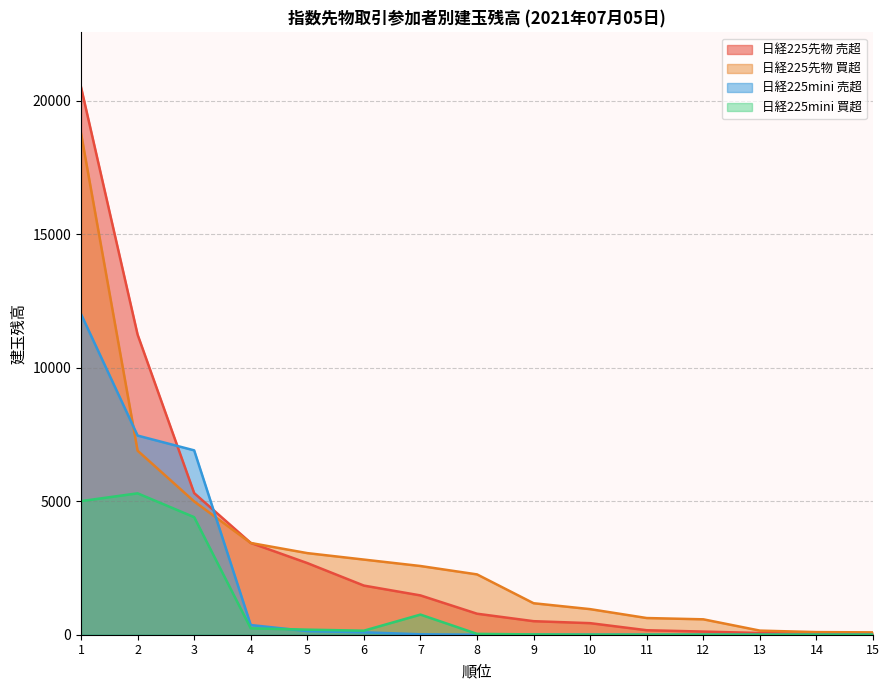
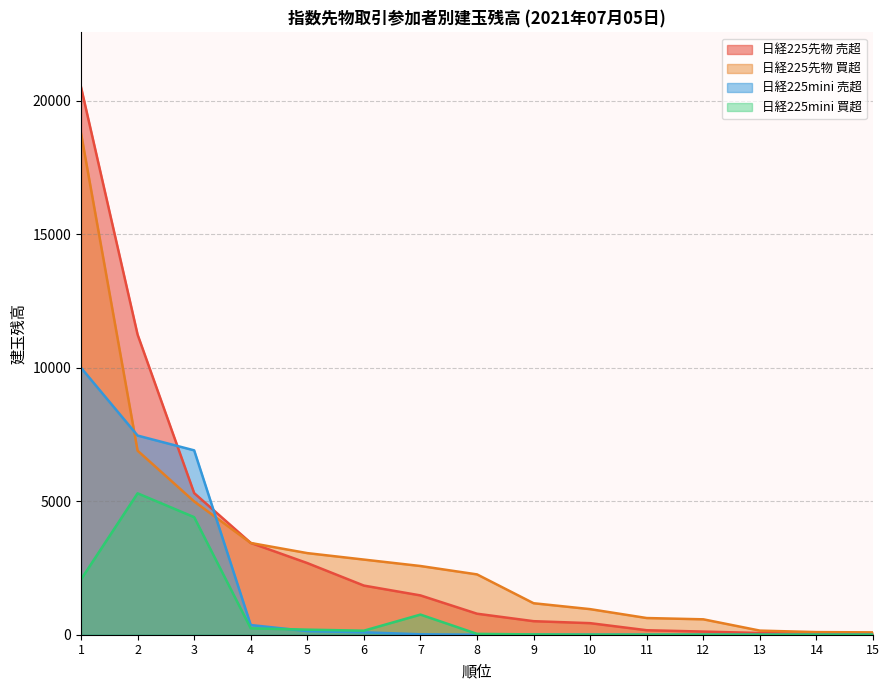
  {
    "日経225mini 売超": {
-     "1": 12000,
+     "1": 10000,
      "2": 7500,
      "3": 6900,
      "4": 400,
      "7": 0
    },
    "日経225mini 買超": {
-     "1": 5000,
+     "1": 2100,
      "2": 5300,
      "3": 4400,
      "4": 200,
      "7": 800
    }
  }
